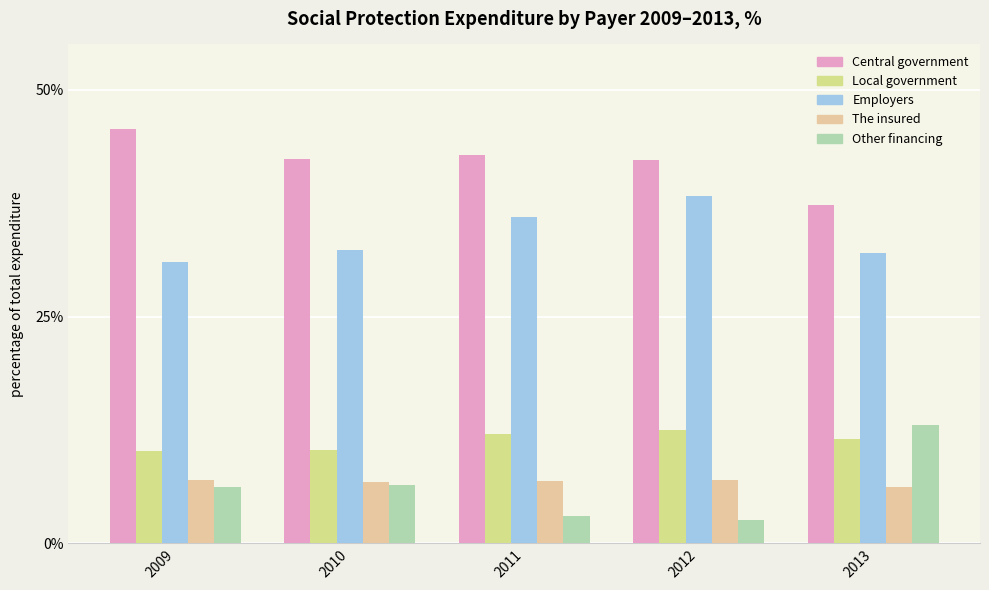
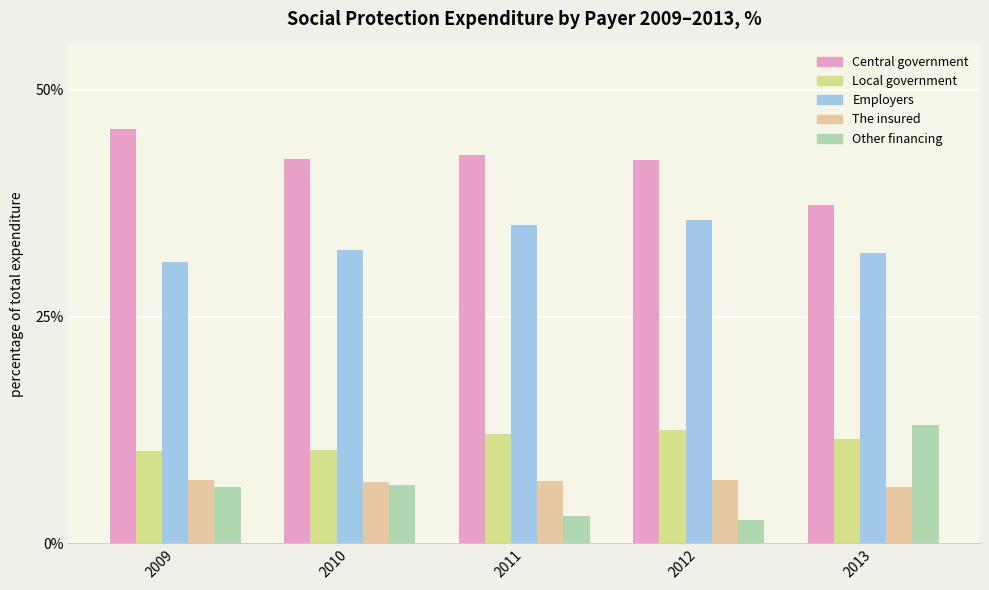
  {
    "Employers": {
      "2009": "31%",
      "2010": "32%",
-     "2011": "36%",
-     "2012": "38%",
+     "2011": "35%",
+     "2012": "36%",
      "2013": "32%"
    }
  }
